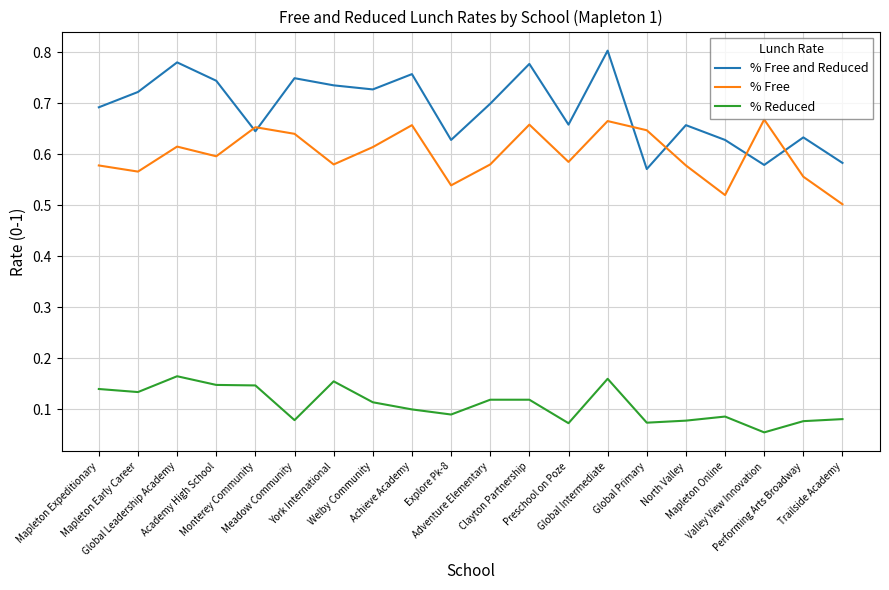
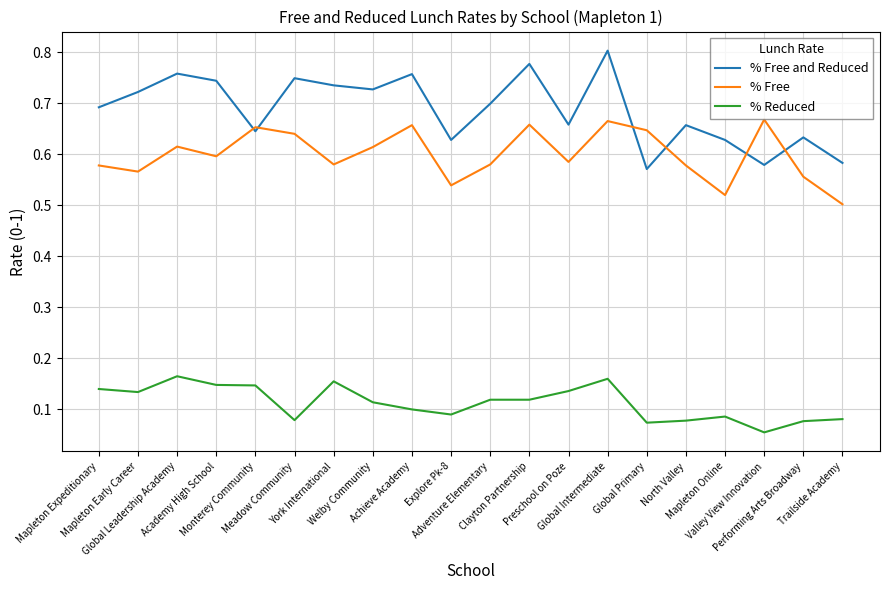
  {
    "% Free and Reduced": {
      "Mapleton Expeditionary": 0.69,
      "Mapleton Early Career": 0.72,
-     "Global Leadership Academy": 0.78,
+     "Global Leadership Academy": 0.76,
      "Academy High School": 0.74,
      "Monterey Community": 0.65,
      "Meadow Community": 0.75,
      "York International": 0.74,
      "Welby Community": 0.73,
      "Achieve Academy": 0.76,
      "Explore Pk-8": 0.63,
      "Adventure Elementary": 0.70,
      "Clayton Partnership": 0.78,
      "Preschool on Poze": 0.66,
      "Global Intermediate": 0.80,
      "Global Primary": 0.57,
      "North Valley": 0.66,
      "Mapleton Online": 0.63,
      "Valley View Innovation": 0.58,
      "Performing Arts Broadway": 0.63,
      "Trailside Academy": 0.58
    },
    "% Free": {
      "Mapleton Expeditionary": 0.58,
      "Mapleton Early Career": 0.57,
      "Global Leadership Academy": 0.62,
      "Academy High School": 0.60,
      "Monterey Community": 0.65,
      "Meadow Community": 0.64,
      "York International": 0.58,
      "Welby Community": 0.61,
      "Achieve Academy": 0.66,
      "Explore Pk-8": 0.54,
      "Adventure Elementary": 0.58,
      "Clayton Partnership": 0.66,
      "Preschool on Poze": 0.59,
      "Global Intermediate": 0.67,
      "Global Primary": 0.65,
      "North Valley": 0.58,
      "Mapleton Online": 0.52,
      "Valley View Innovation": 0.67,
      "Performing Arts Broadway": 0.56,
      "Trailside Academy": 0.50
    },
    "% Reduced": {
      "Mapleton Expeditionary": 0.14,
      "Mapleton Early Career": 0.13,
      "Global Leadership Academy": 0.17,
      "Academy High School": 0.15,
      "Monterey Community": 0.15,
      "Meadow Community": 0.08,
      "York International": 0.16,
      "Welby Community": 0.11,
      "Achieve Academy": 0.10,
      "Explore Pk-8": 0.09,
      "Adventure Elementary": 0.12,
      "Clayton Partnership": 0.12,
-     "Preschool on Poze": 0.07,
+     "Preschool on Poze": 0.14,
      "Global Intermediate": 0.16,
      "Global Primary": 0.07,
      "North Valley": 0.08,
      "Mapleton Online": 0.09,
      "Valley View Innovation": 0.06,
      "Performing Arts Broadway": 0.08,
      "Trailside Academy": 0.08
    }
  }
